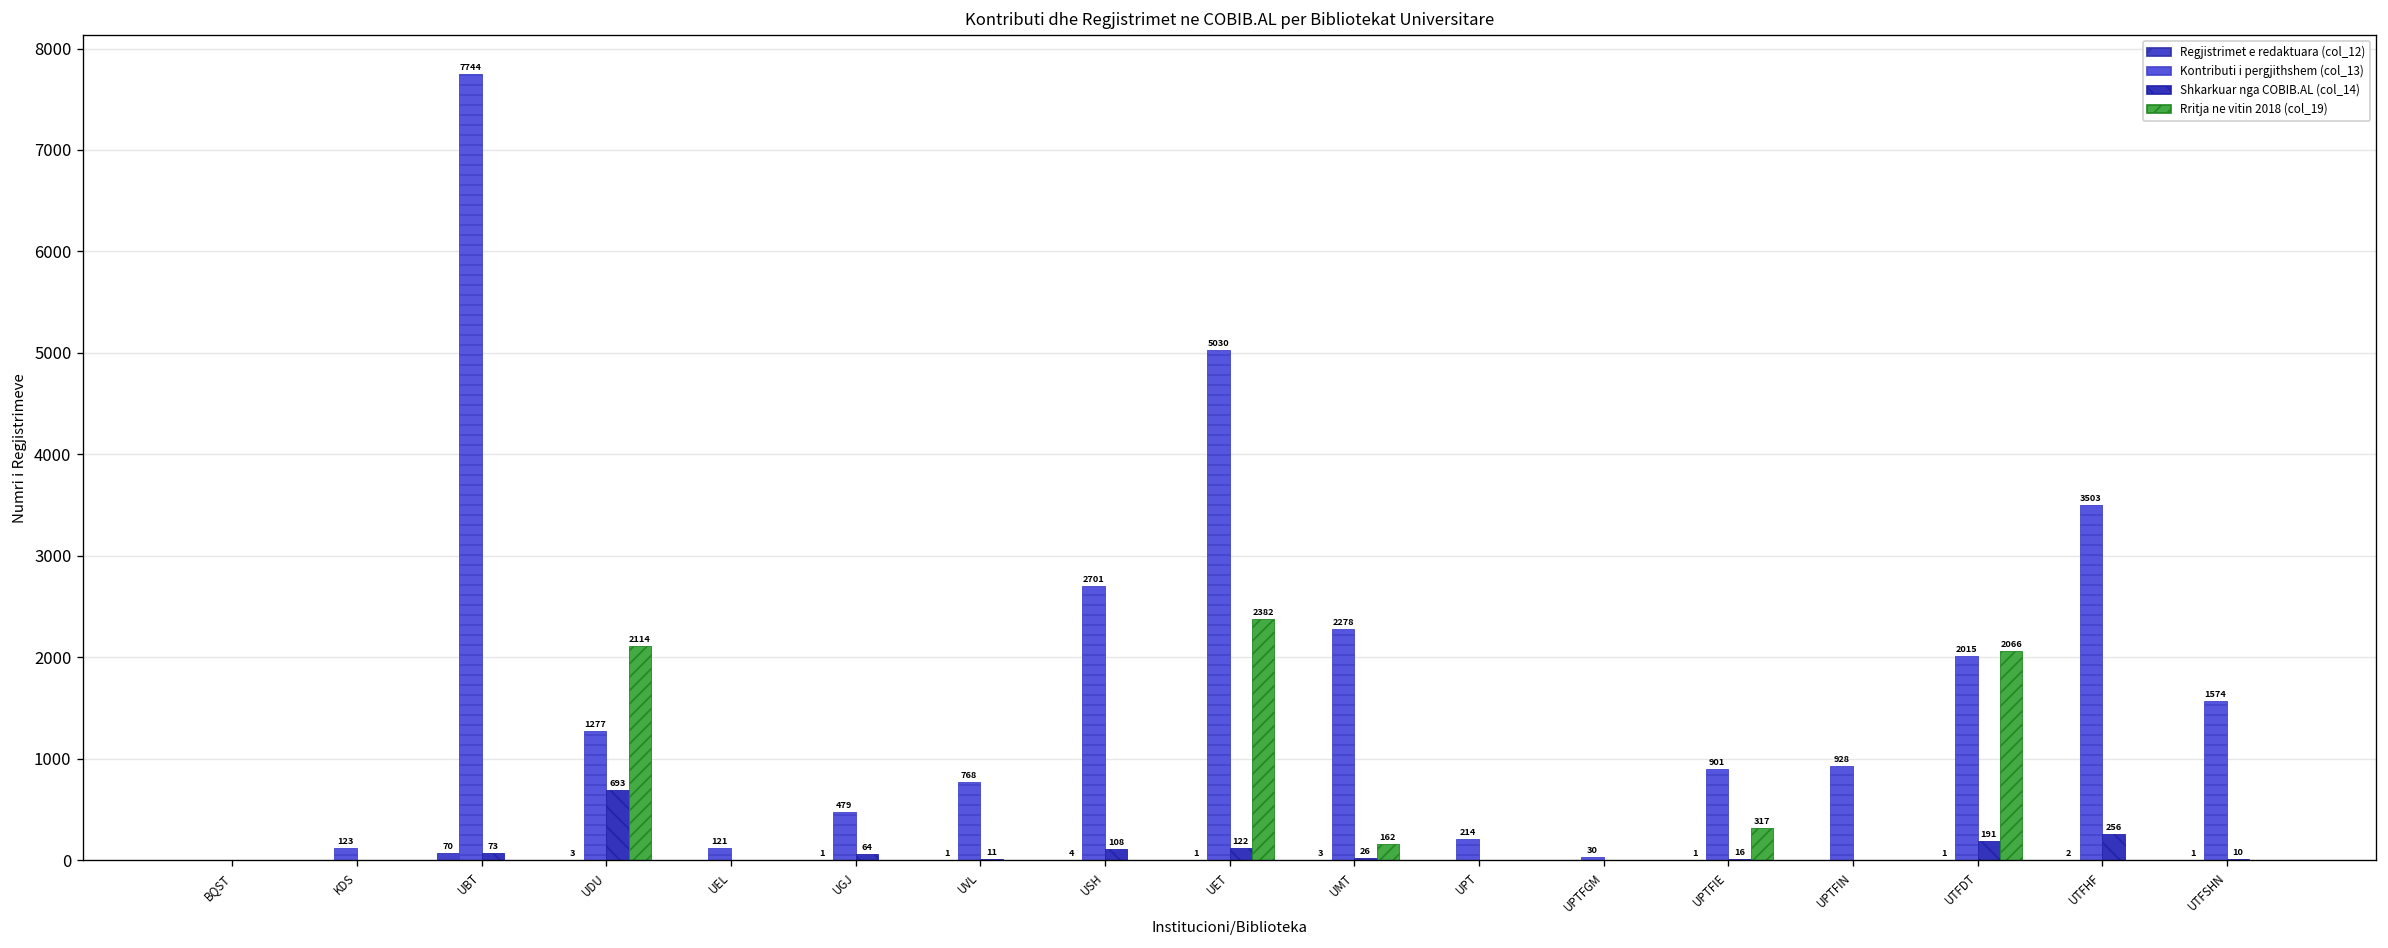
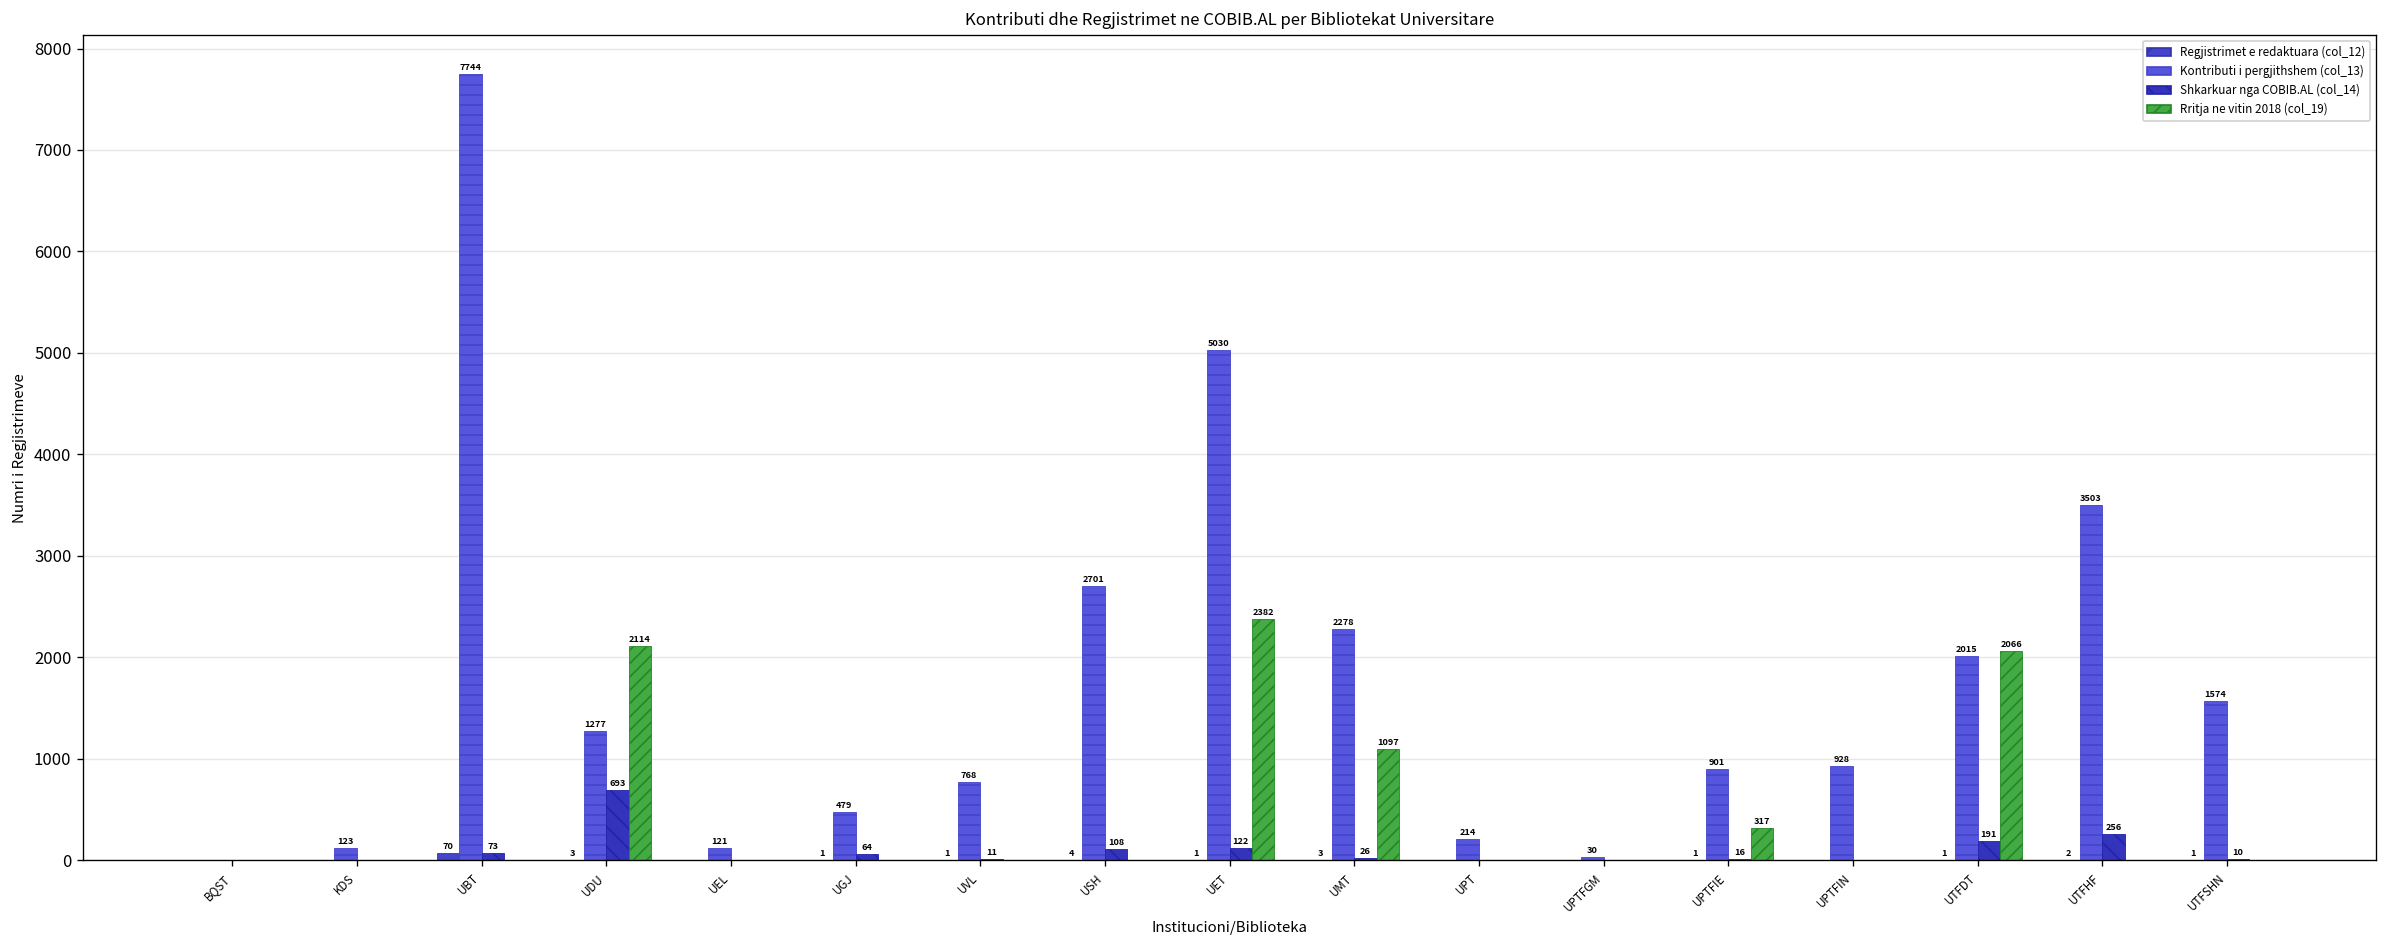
  {
    "Rritja ne vitin 2018 (col_19)": {
      "UDU": 2114,
      "UET": 2382,
-     "UMT": 162,
+     "UMT": 1097,
      "UPTFIE": 317,
      "UTFDT": 2066
    }
  }
